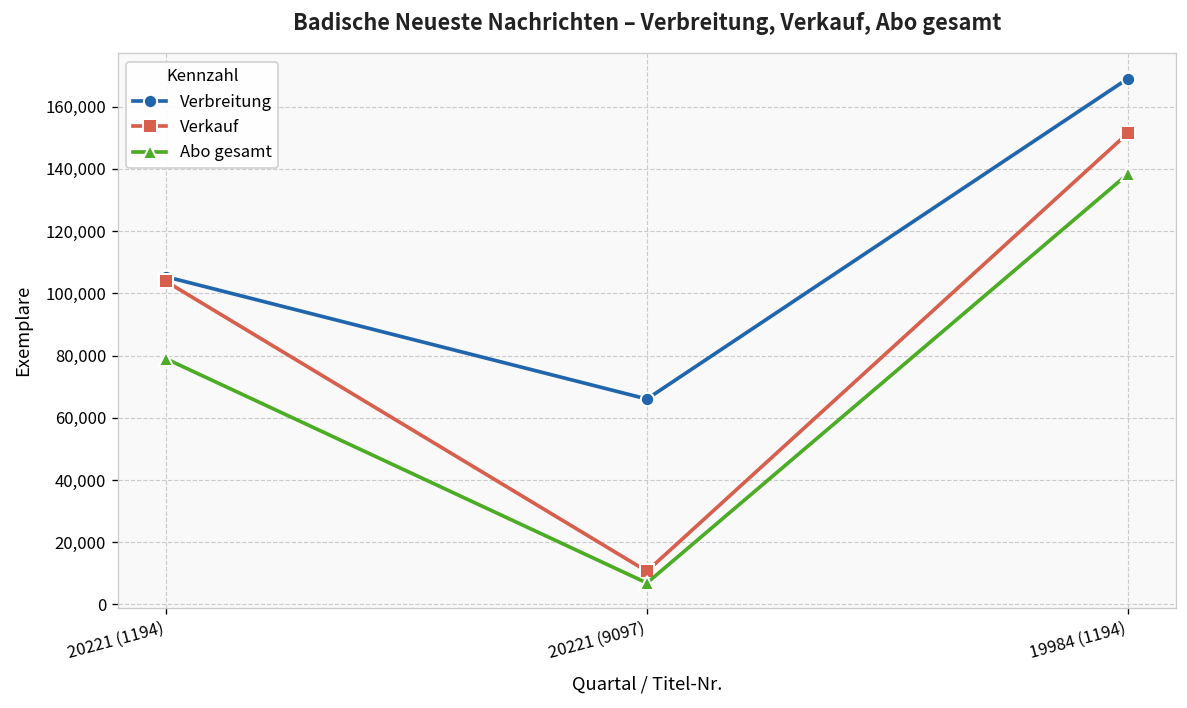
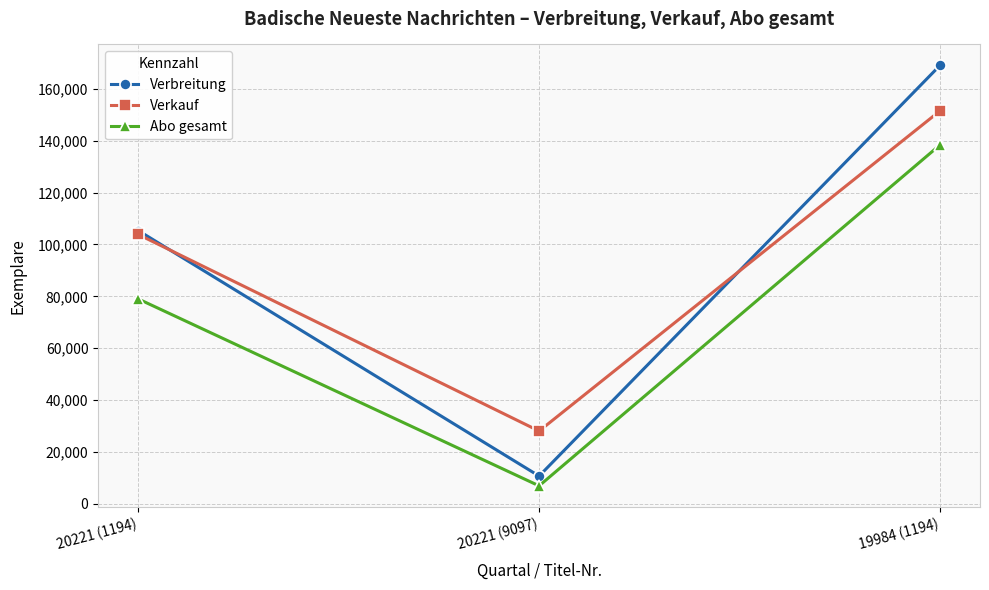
  {
    "Verbreitung": {
      "20221 (1194)": "105,000",
-     "20221 (9097)": "66,000",
+     "20221 (9097)": "11,000",
      "19984 (1194)": "169,000"
    },
    "Verkauf": {
      "20221 (1194)": "104,000",
-     "20221 (9097)": "11,000",
+     "20221 (9097)": "28,000",
      "19984 (1194)": "152,000"
    },
    "Abo gesamt": {
      "20221 (1194)": "79,000",
      "20221 (9097)": "7,000",
      "19984 (1194)": "138,000"
    }
  }
